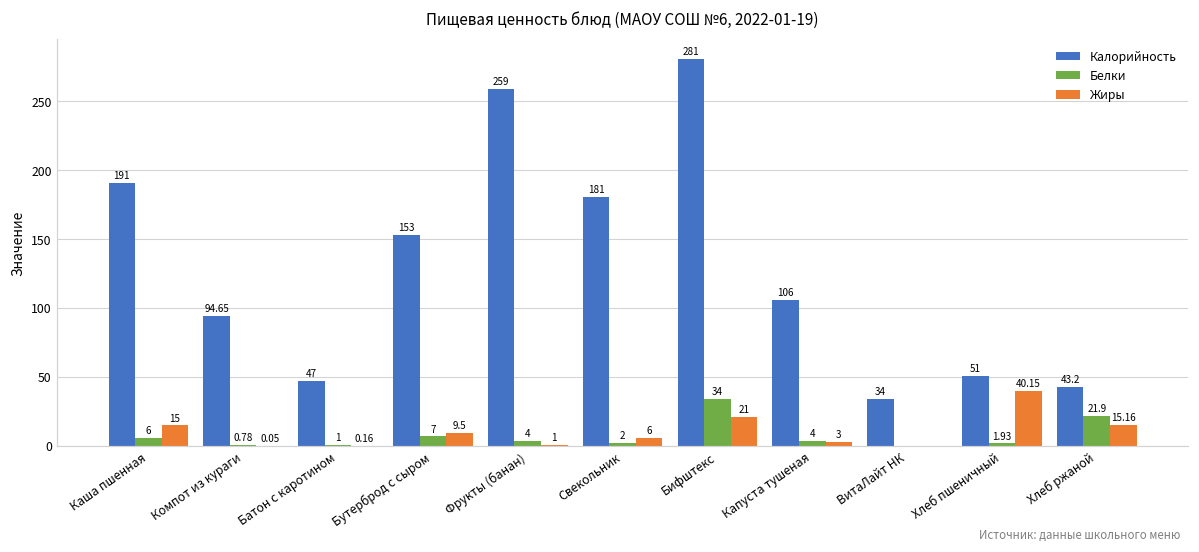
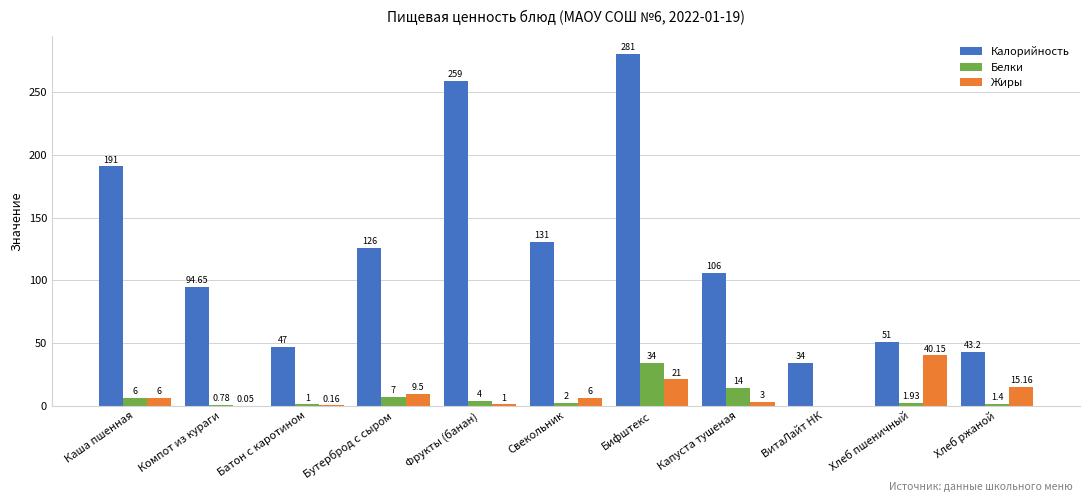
  {
    "Калорийность": {
      "Каша пшенная": 191,
      "Компот из кураги": 94.65,
      "Батон с каротином": 47,
-     "Бутерброд с сыром": 153,
+     "Бутерброд с сыром": 126,
      "Фрукты (банан)": 259,
-     "Свекольник": 181,
+     "Свекольник": 131,
      "Бифштекс": 281,
      "Капуста тушеная": 106,
      "ВитаЛайт НК": 34,
      "Хлеб пшеничный": 51,
      "Хлеб ржаной": 43.2
    },
    "Белки": {
      "Каша пшенная": 6,
      "Компот из кураги": 0.78,
      "Батон с каротином": 1,
      "Бутерброд с сыром": 7,
      "Фрукты (банан)": 4,
      "Свекольник": 2,
      "Бифштекс": 34,
-     "Капуста тушеная": 4,
+     "Капуста тушеная": 14,
      "Хлеб пшеничный": 1.93,
-     "Хлеб ржаной": 21.9
+     "Хлеб ржаной": 1.4
    },
    "Жиры": {
-     "Каша пшенная": 15,
+     "Каша пшенная": 6,
      "Компот из кураги": 0.05,
      "Батон с каротином": 0.16,
      "Бутерброд с сыром": 9.5,
      "Фрукты (банан)": 1,
      "Свекольник": 6,
      "Бифштекс": 21,
      "Капуста тушеная": 3,
      "Хлеб пшеничный": 40.15,
      "Хлеб ржаной": 15.16
    }
  }
